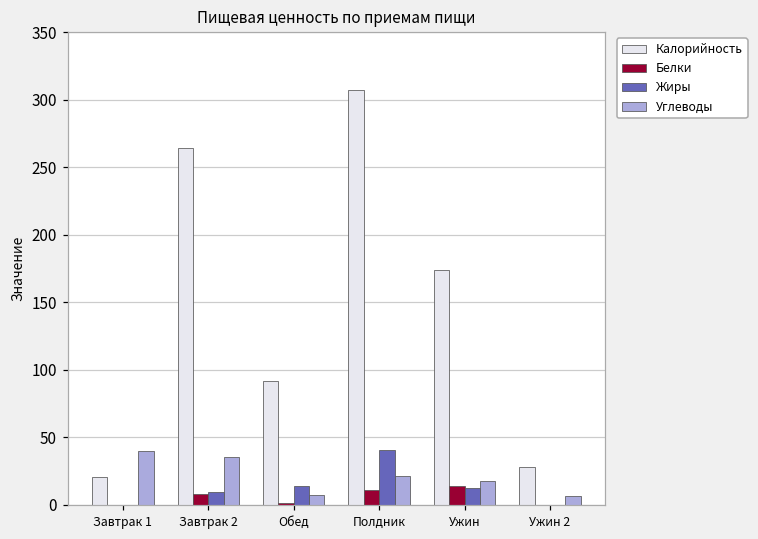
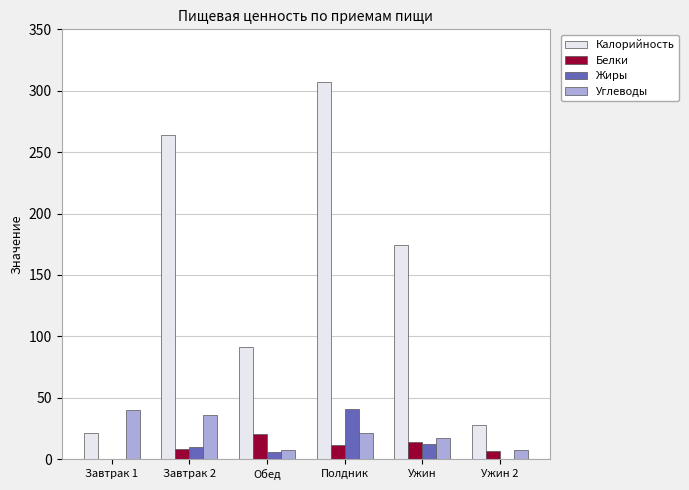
  {
    "Калорийность": {
      "Завтрак 1": 21,
      "Завтрак 2": 264,
      "Обед": 92,
      "Полдник": 307,
      "Ужин": 174,
      "Ужин 2": 28
    },
    "Белки": {
      "Завтрак 2": 8,
-     "Обед": 1,
+     "Обед": 21,
      "Полдник": 11,
      "Ужин": 14,
-     "Ужин 2": 0
+     "Ужин 2": 7
    },
    "Жиры": {
      "Завтрак 1": 0,
      "Завтрак 2": 10,
-     "Обед": 14,
+     "Обед": 6,
      "Полдник": 40,
      "Ужин": 13,
      "Ужин 2": 0
    },
    "Углеводы": {
      "Завтрак 1": 40,
      "Завтрак 2": 36,
      "Обед": 8,
      "Полдник": 22,
      "Ужин": 17,
      "Ужин 2": 7
    }
  }
